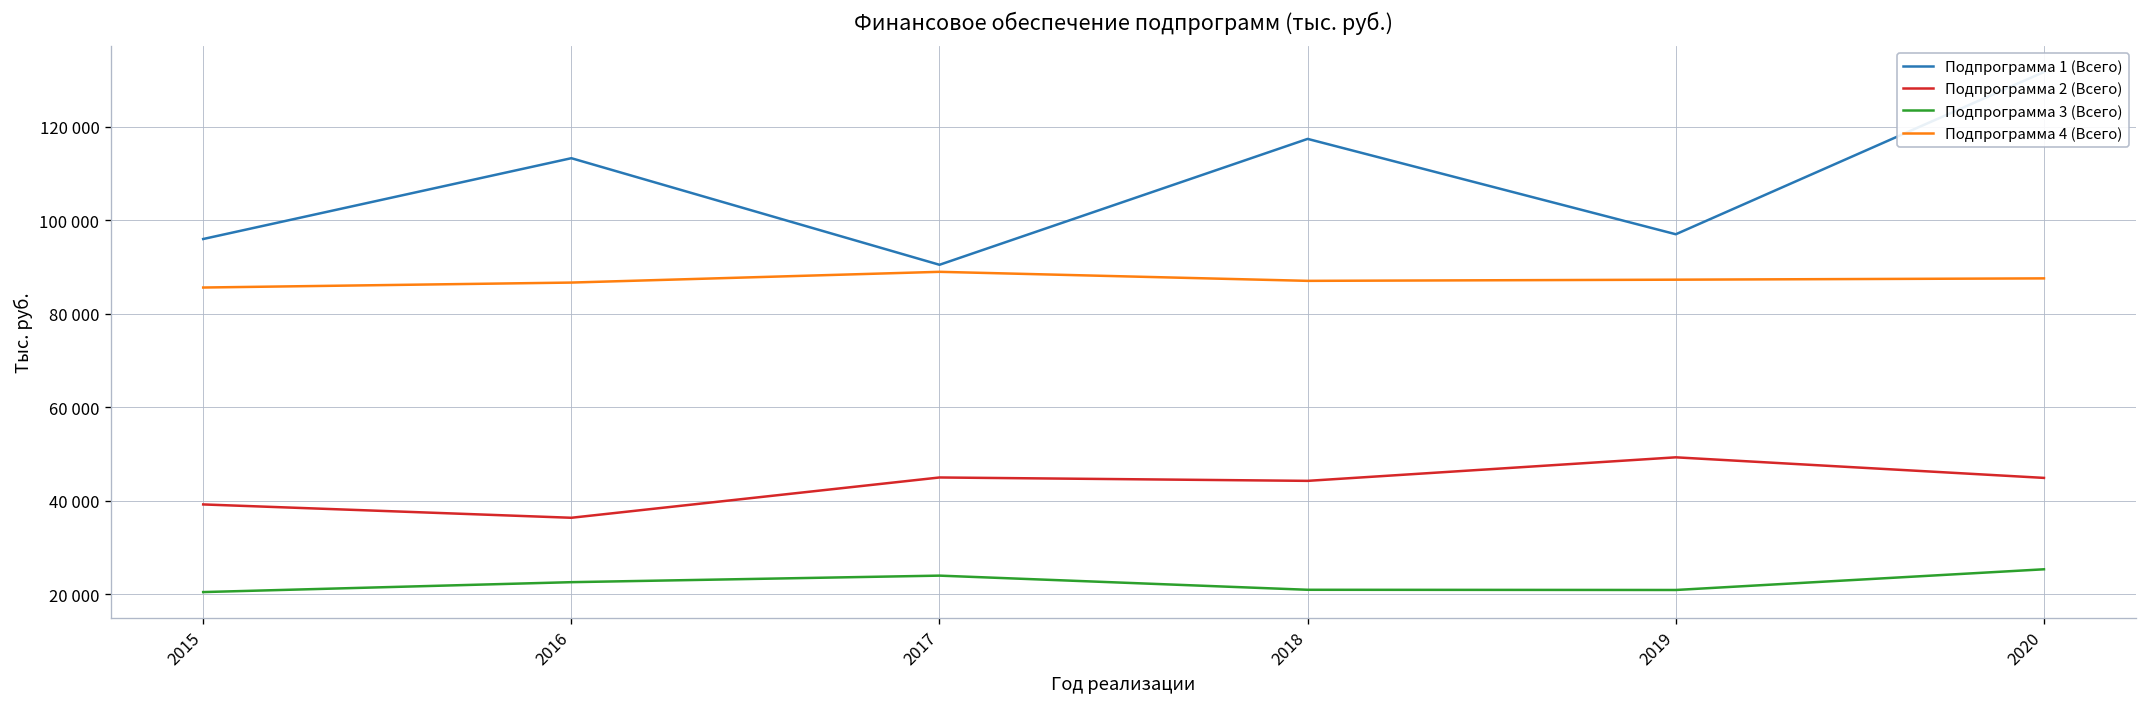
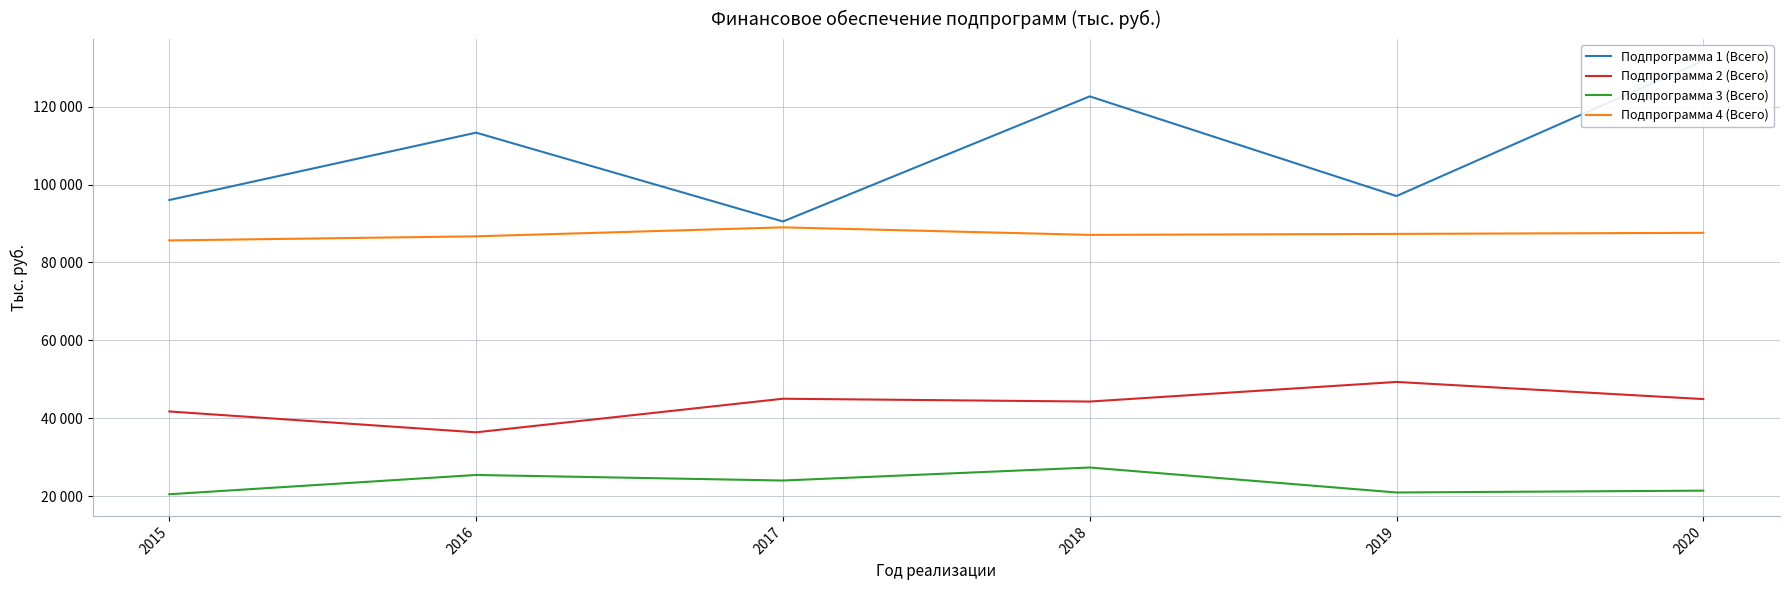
  {
    "Подпрограмма 1 (Всего)": {
      "2015": 96000,
      "2016": 113000,
      "2017": 91000,
-     "2018": 117000,
+     "2018": 123000,
      "2019": 97000
    },
    "Подпрограмма 2 (Всего)": {
-     "2015": 39000,
+     "2015": 42000,
      "2016": 36000,
      "2017": 45000,
      "2018": 44000,
      "2019": 49000,
      "2020": 45000
    },
    "Подпрограмма 3 (Всего)": {
      "2015": 20000,
-     "2016": 23000,
+     "2016": 25000,
      "2017": 24000,
-     "2018": 21000,
+     "2018": 27000,
      "2019": 21000,
-     "2020": 25000
+     "2020": 21000
    },
    "Подпрограмма 4 (Всего)": {
      "2015": 86000,
      "2016": 87000,
      "2017": 89000,
      "2018": 87000,
      "2019": 87000,
      "2020": 88000
    }
  }
